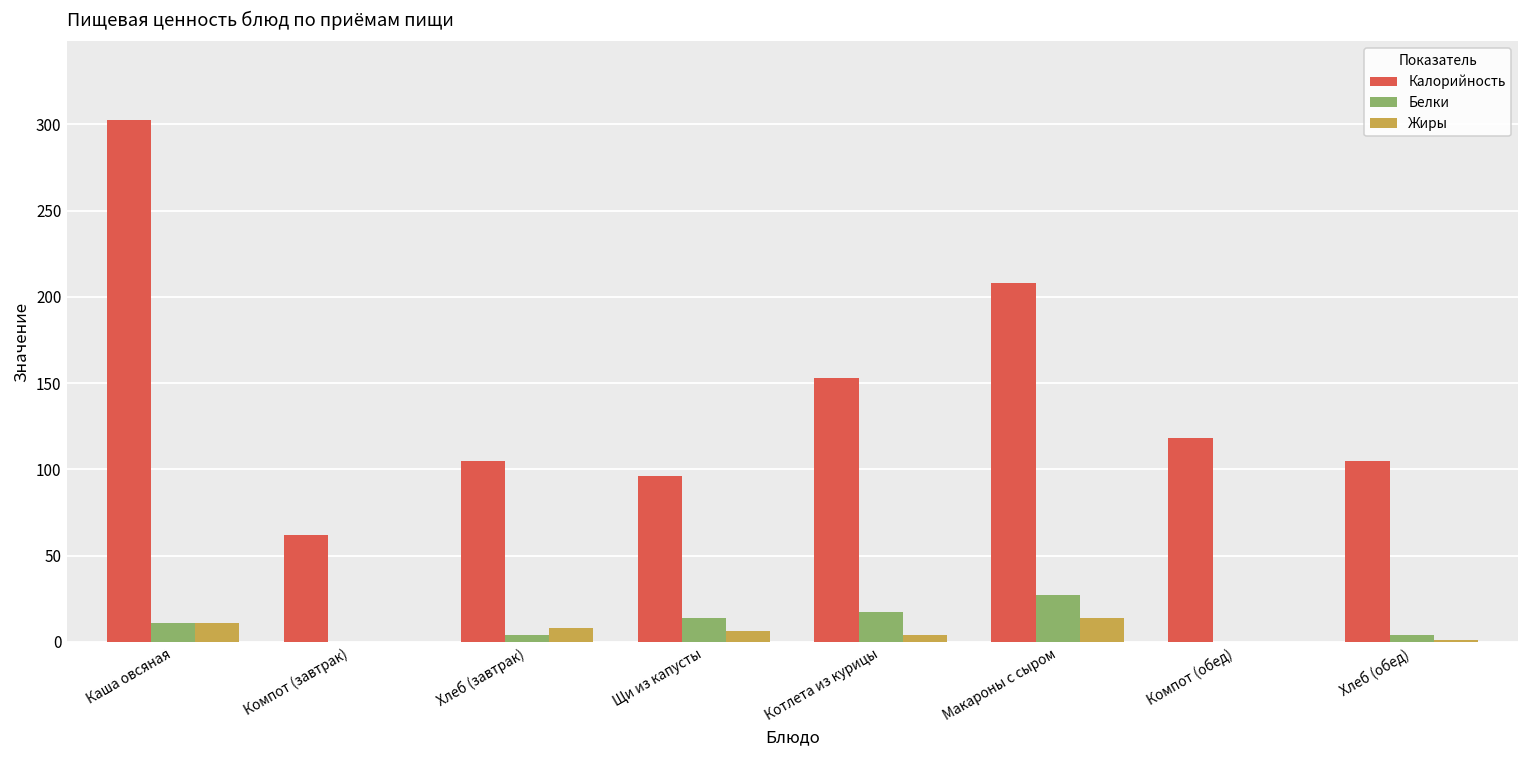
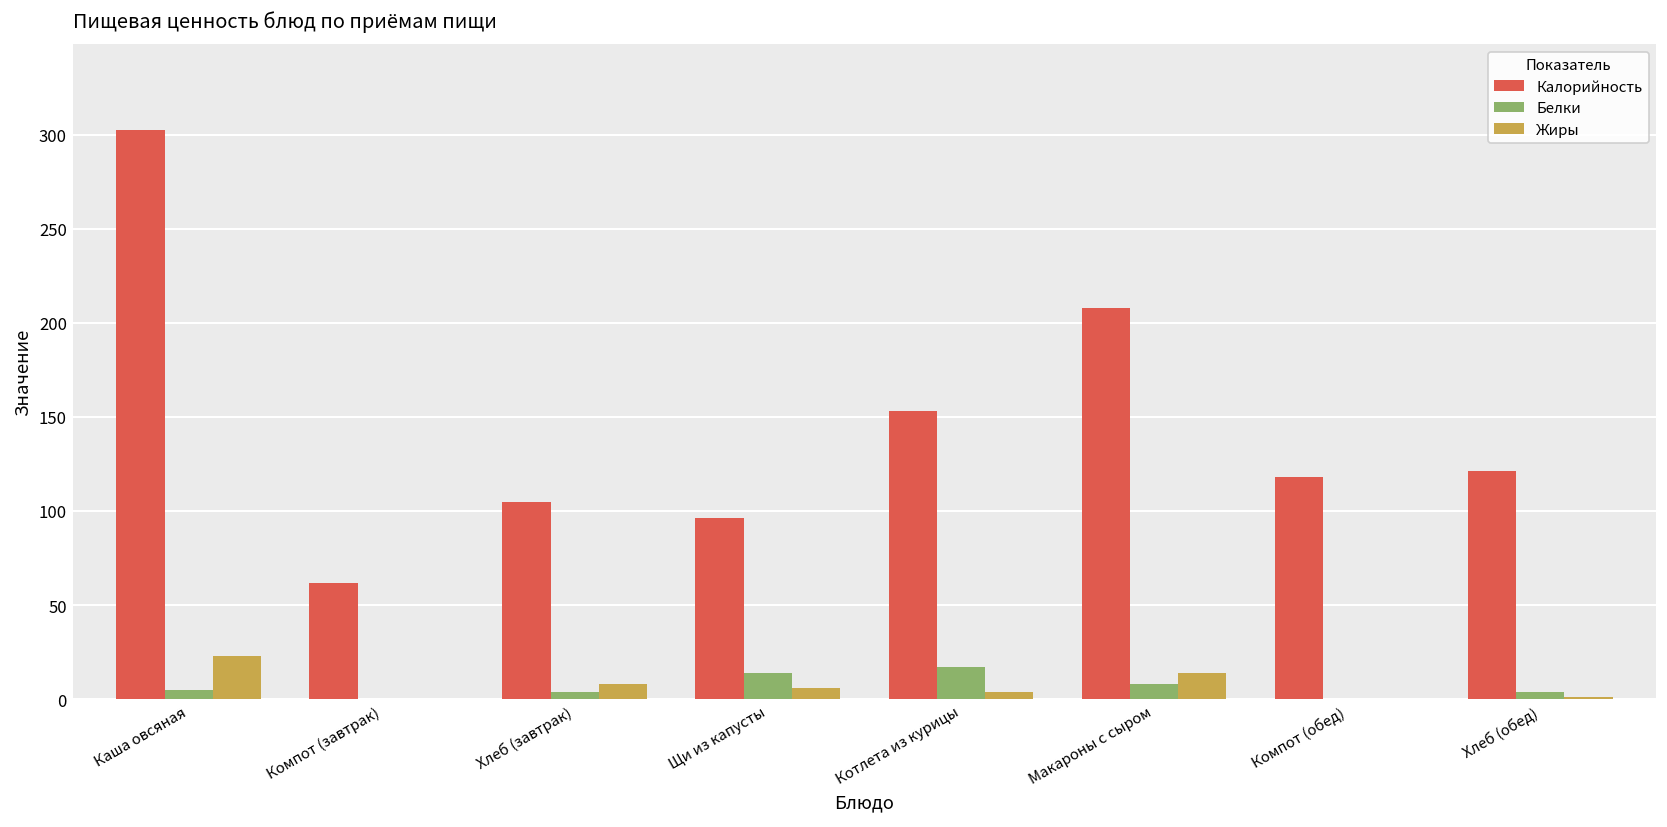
  {
    "Калорийность": {
      "Каша овсяная": 303,
      "Компот (завтрак)": 62,
      "Хлеб (завтрак)": 105,
      "Щи из капусты": 96,
      "Котлета из курицы": 153,
      "Макароны с сыром": 208,
      "Компот (обед)": 118,
-     "Хлеб (обед)": 105
+     "Хлеб (обед)": 121
    },
    "Белки": {
-     "Каша овсяная": 11,
+     "Каша овсяная": 5,
      "Компот (завтрак)": 0,
      "Хлеб (завтрак)": 4,
      "Щи из капусты": 14,
      "Котлета из курицы": 17,
-     "Макароны с сыром": 27,
+     "Макароны с сыром": 8,
      "Компот (обед)": 0,
      "Хлеб (обед)": 4
    },
    "Жиры": {
-     "Каша овсяная": 11,
+     "Каша овсяная": 23,
      "Компот (завтрак)": 0,
      "Хлеб (завтрак)": 8,
      "Щи из капусты": 6,
      "Котлета из курицы": 4,
      "Макароны с сыром": 14,
      "Компот (обед)": 0
    }
  }
